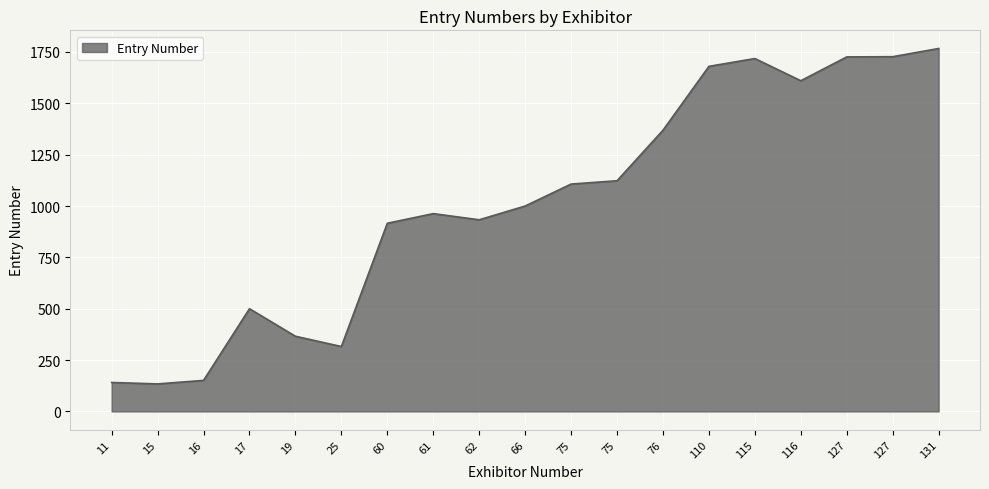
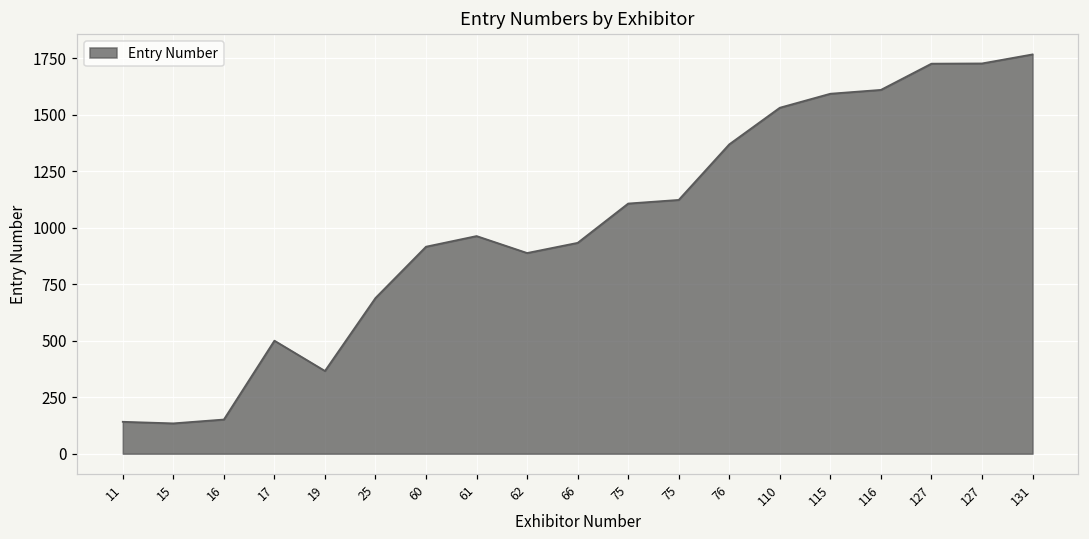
  {
    "11": 140,
    "15": 130,
    "16": 150,
    "17": 500,
    "19": 370,
-   "25": 320,
+   "25": 690,
    "60": 920,
    "61": 960,
-   "62": 930,
-   "66": 1000,
+   "62": 890,
+   "66": 930,
    "76": 1370,
-   "110": 1680,
-   "115": 1720,
+   "110": 1530,
+   "115": 1590,
    "116": 1610,
    "131": 1770
  }
